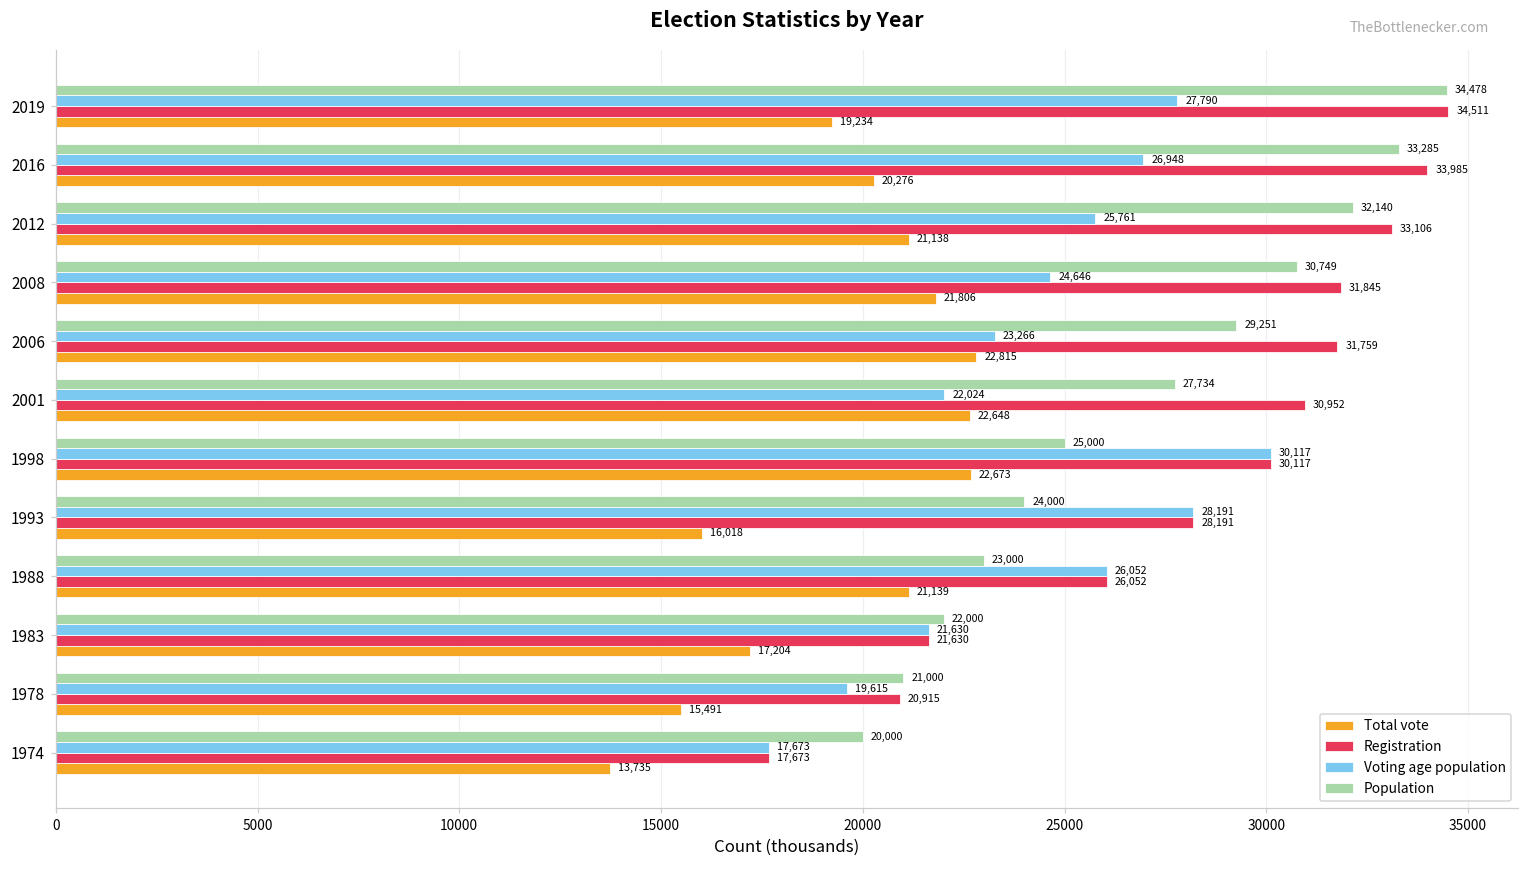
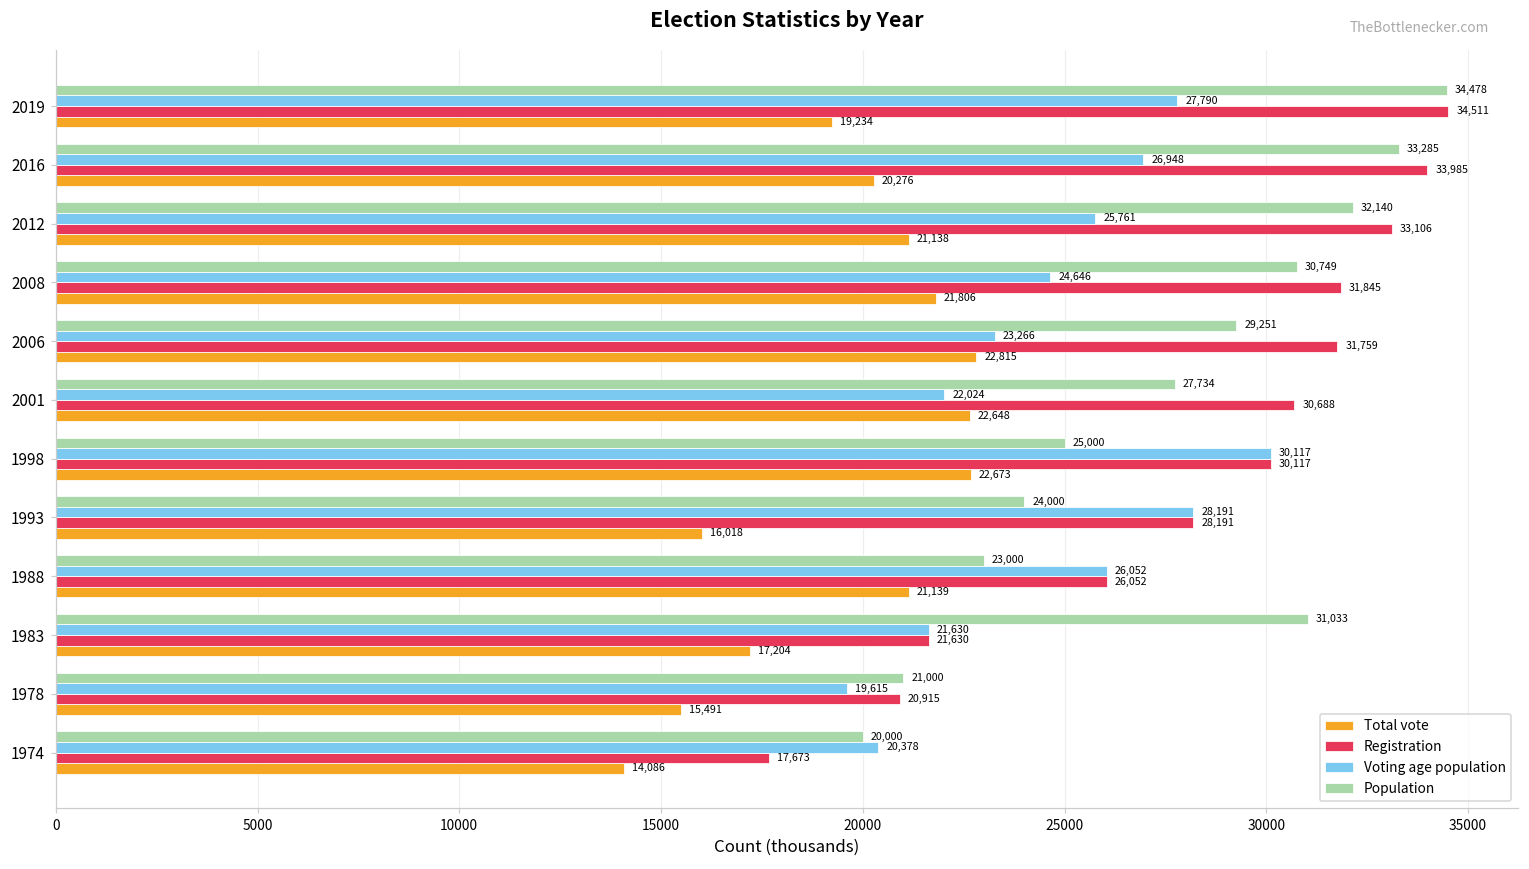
  {
    "Total vote": {
      "2019": "19,234",
      "2016": "20,276",
      "2012": "21,138",
      "2008": "21,806",
      "2006": "22,815",
      "2001": "22,648",
      "1998": "22,673",
      "1993": "16,018",
      "1988": "21,139",
      "1983": "17,204",
      "1978": "15,491",
-     "1974": "13,735"
+     "1974": "14,086"
    },
    "Registration": {
      "2019": "34,511",
      "2016": "33,985",
      "2012": "33,106",
      "2008": "31,845",
      "2006": "31,759",
-     "2001": "30,952",
+     "2001": "30,688",
      "1998": "30,117",
      "1993": "28,191",
      "1988": "26,052",
      "1983": "21,630",
      "1978": "20,915",
      "1974": "17,673"
    },
    "Voting age population": {
      "2019": "27,790",
      "2016": "26,948",
      "2012": "25,761",
      "2008": "24,646",
      "2006": "23,266",
      "2001": "22,024",
      "1998": "30,117",
      "1993": "28,191",
      "1988": "26,052",
      "1983": "21,630",
      "1978": "19,615",
-     "1974": "17,673"
+     "1974": "20,378"
    },
    "Population": {
      "2019": "34,478",
      "2016": "33,285",
      "2012": "32,140",
      "2008": "30,749",
      "2006": "29,251",
      "2001": "27,734",
      "1998": "25,000",
      "1993": "24,000",
      "1988": "23,000",
-     "1983": "22,000",
+     "1983": "31,033",
      "1978": "21,000",
      "1974": "20,000"
    }
  }
